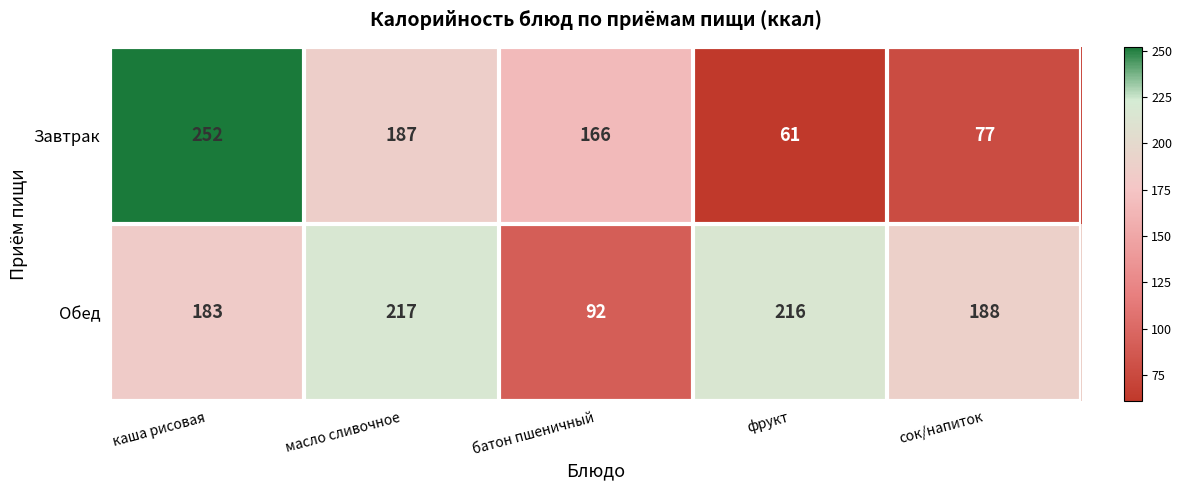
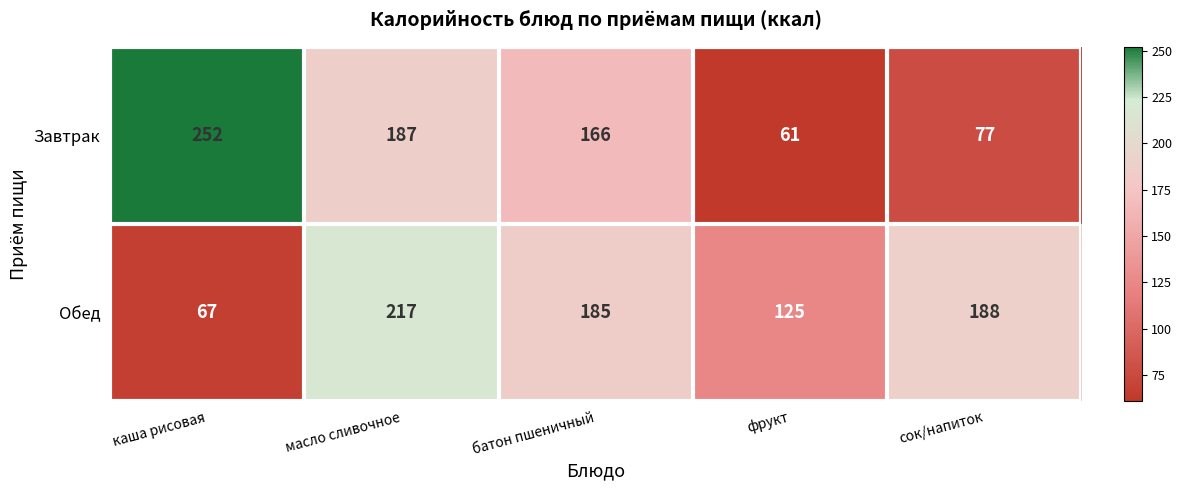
  {
    "Завтрак": {
      "каша рисовая": 252,
      "масло сливочное": 187,
      "батон пшеничный": 166,
      "фрукт": 61,
      "сок/напиток": 77
    },
    "Обед": {
-     "каша рисовая": 183,
+     "каша рисовая": 67,
      "масло сливочное": 217,
-     "батон пшеничный": 92,
-     "фрукт": 216,
+     "батон пшеничный": 185,
+     "фрукт": 125,
      "сок/напиток": 188
    }
  }
